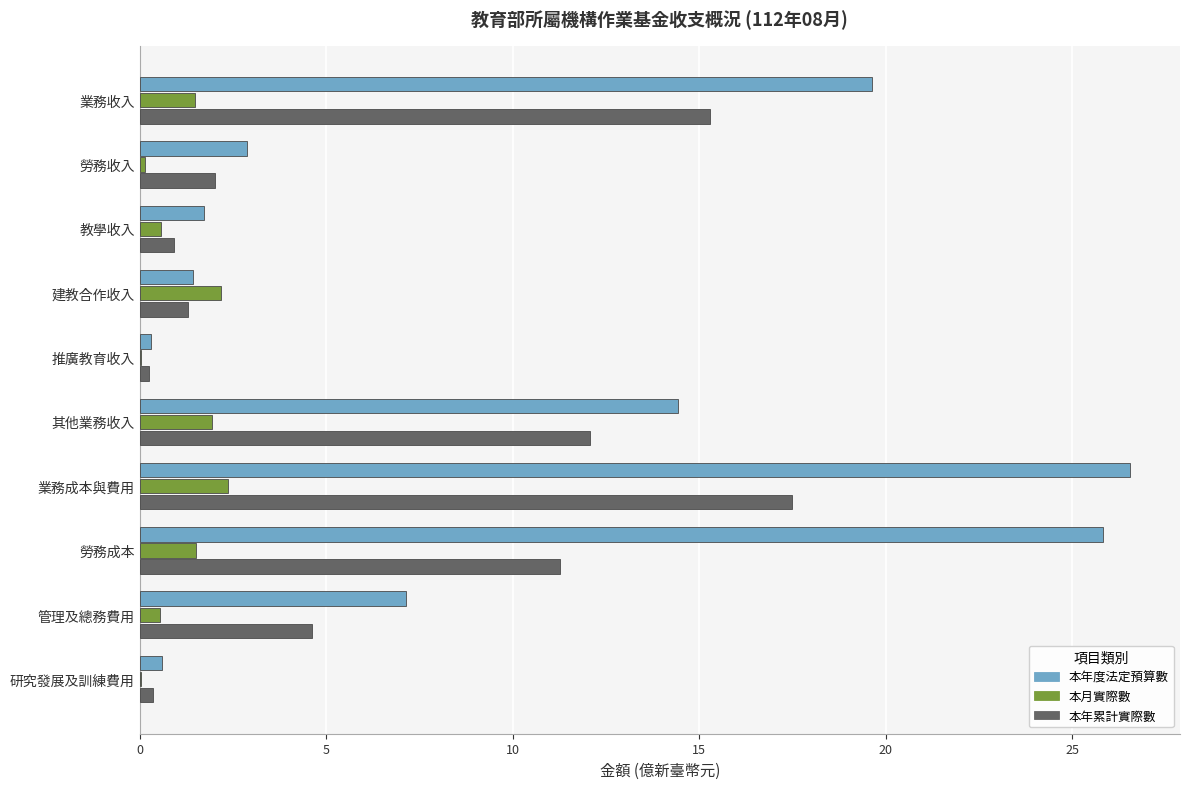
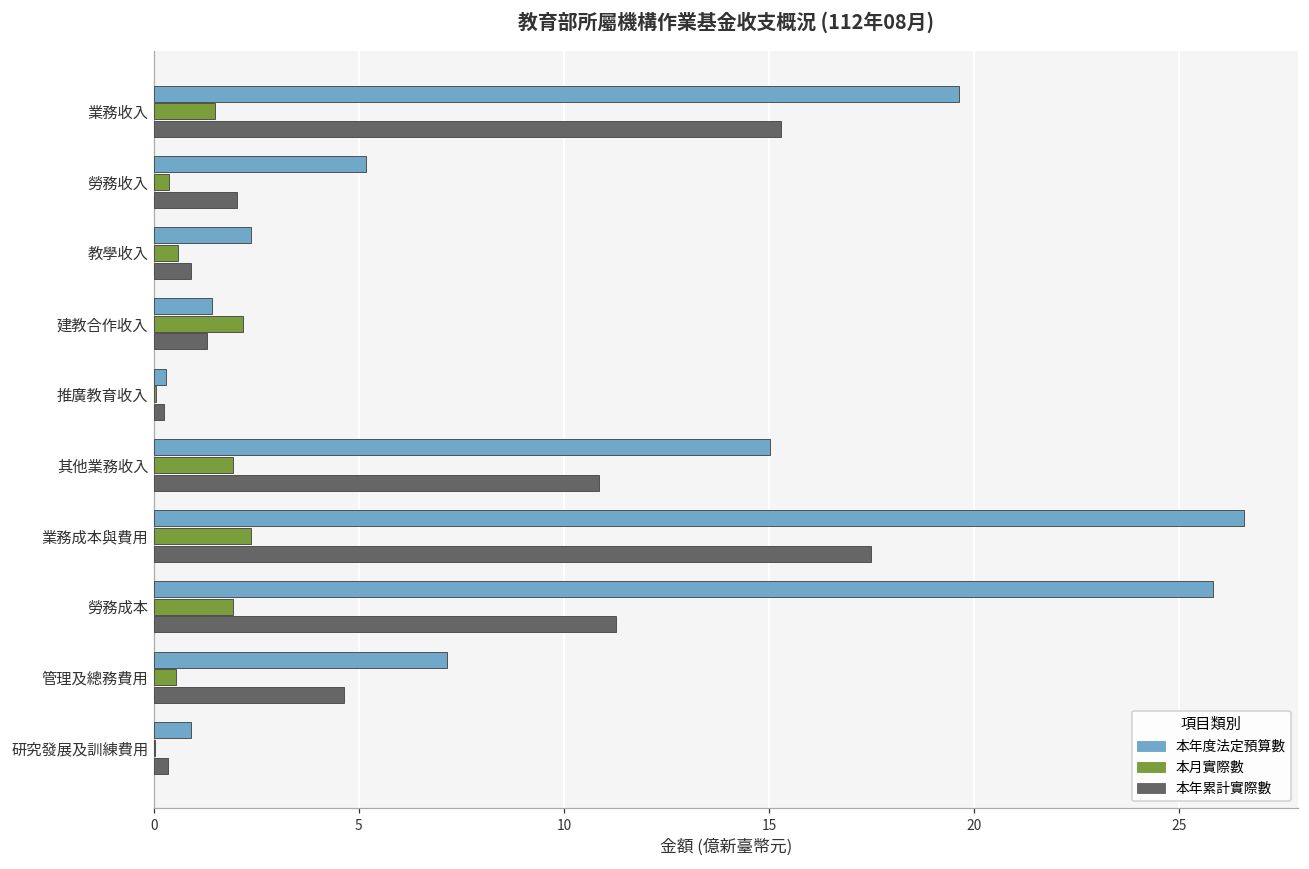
  {
    "本年度法定預算數": {
      "業務收入": 19.6,
-     "勞務收入": 2.9,
-     "教學收入": 1.7,
+     "勞務收入": 5.2,
+     "教學收入": 2.4,
      "建教合作收入": 1.4,
      "推廣教育收入": 0.3,
-     "其他業務收入": 14.4,
+     "其他業務收入": 15.0,
      "業務成本與費用": 26.6,
      "勞務成本": 25.8,
      "管理及總務費用": 7.1,
-     "研究發展及訓練費用": 0.6
+     "研究發展及訓練費用": 0.9
    },
    "本月實際數": {
      "業務收入": 1.5,
-     "勞務收入": 0.1,
+     "勞務收入": 0.4,
      "教學收入": 0.6,
      "建教合作收入": 2.2,
      "其他業務收入": 1.9,
      "業務成本與費用": 2.4,
-     "勞務成本": 1.5,
+     "勞務成本": 1.9,
      "管理及總務費用": 0.5
    },
    "本年累計實際數": {
      "業務收入": 15.3,
      "勞務收入": 2.0,
      "教學收入": 0.9,
      "建教合作收入": 1.3,
      "推廣教育收入": 0.2,
-     "其他業務收入": 12.1,
+     "其他業務收入": 10.9,
      "業務成本與費用": 17.5,
      "勞務成本": 11.3,
      "管理及總務費用": 4.6,
      "研究發展及訓練費用": 0.3
    }
  }
